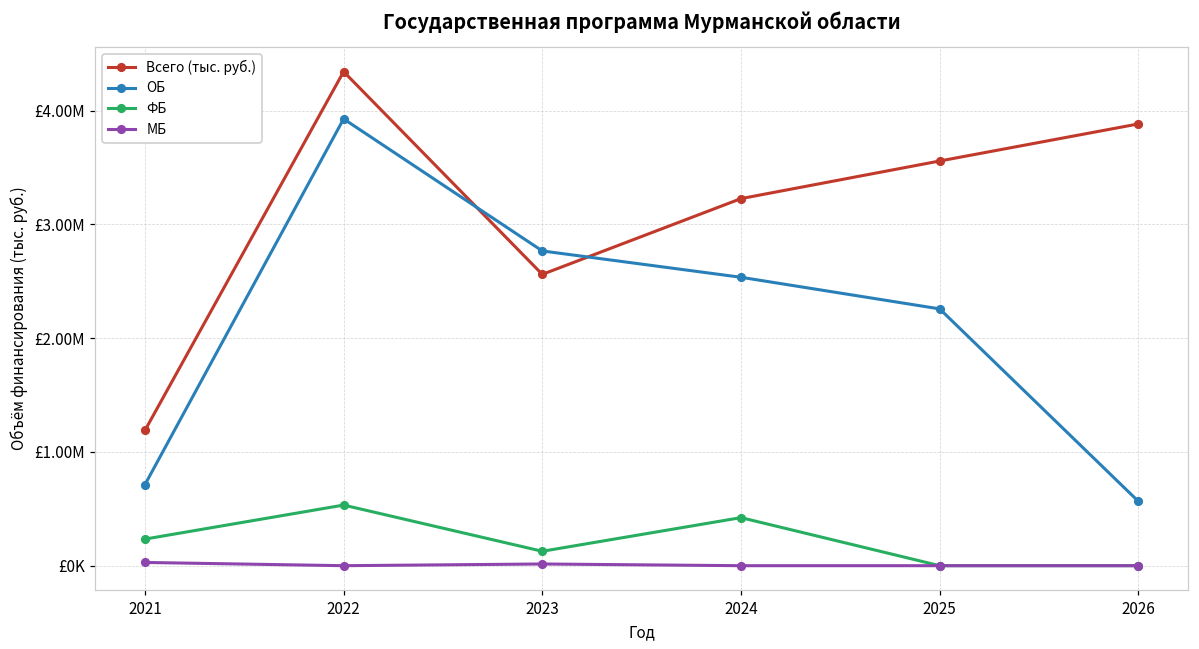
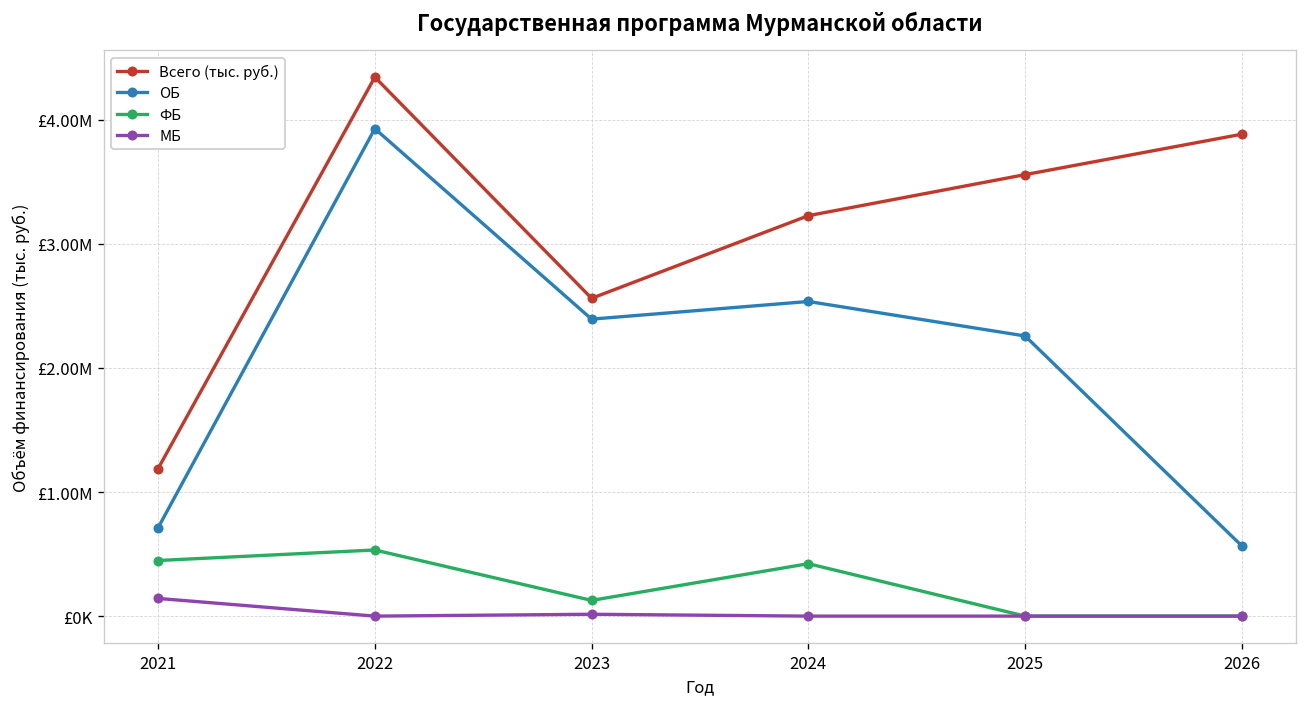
  {
    "Всего (тыс. руб.)": {
      "2021": "£1190000",
      "2022": "£4340000",
      "2023": "£2560000",
      "2024": "£3230000",
      "2025": "£3560000",
      "2026": "£3880000"
    },
    "ОБ": {
      "2021": "£710000",
      "2022": "£3930000",
-     "2023": "£2770000",
+     "2023": "£2390000",
      "2024": "£2540000",
      "2025": "£2260000",
      "2026": "£570000"
    },
    "ФБ": {
-     "2021": "£230000",
+     "2021": "£450000",
      "2022": "£530000",
      "2023": "£130000",
      "2024": "£420000"
    },
    "МБ": {
-     "2021": "£30000",
+     "2021": "£140000",
      "2022": "£0",
      "2023": "£10000",
      "2024": "£0"
    }
  }
